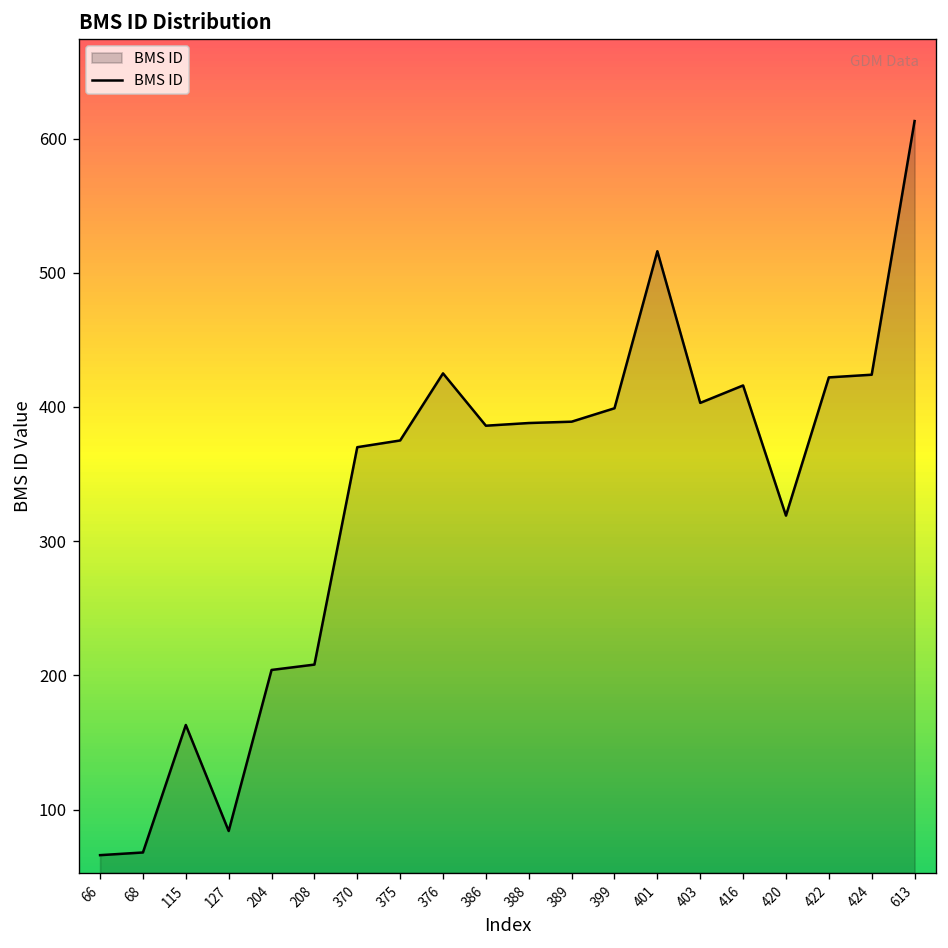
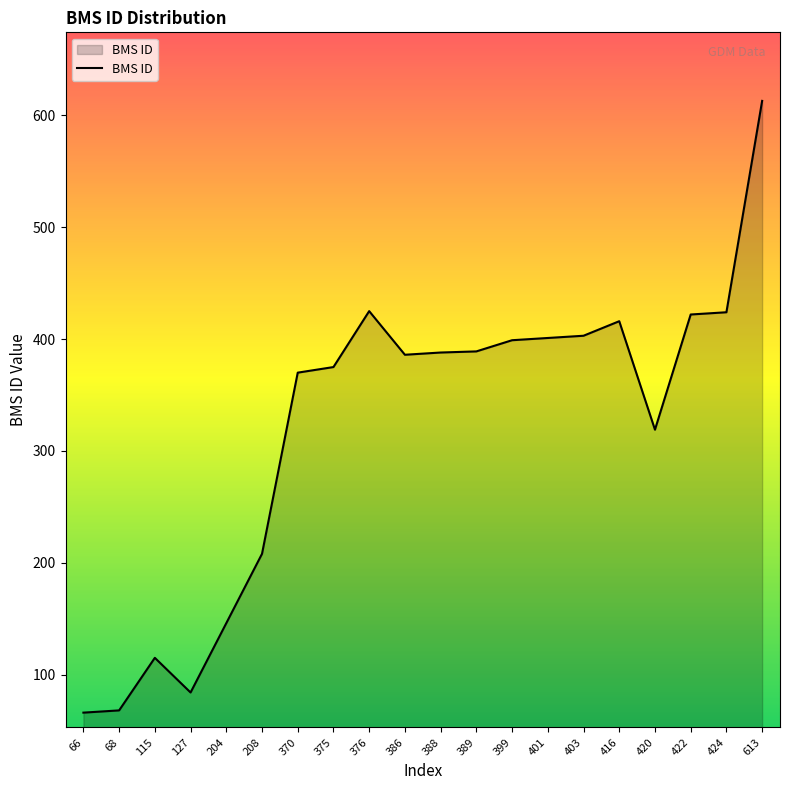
  {
    "66": 66,
    "68": 68,
-   "115": 163,
+   "115": 115,
    "127": 84,
-   "204": 204,
+   "204": 146,
    "208": 208,
    "370": 370,
    "375": 375,
    "376": 425,
    "386": 386,
    "388": 388,
    "389": 389,
    "399": 399,
-   "401": 516,
+   "401": 401,
    "403": 403,
    "416": 416,
    "420": 319,
    "422": 422,
    "424": 424,
    "613": 613
  }
